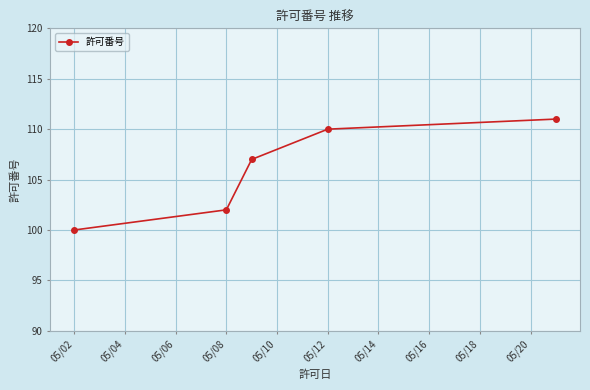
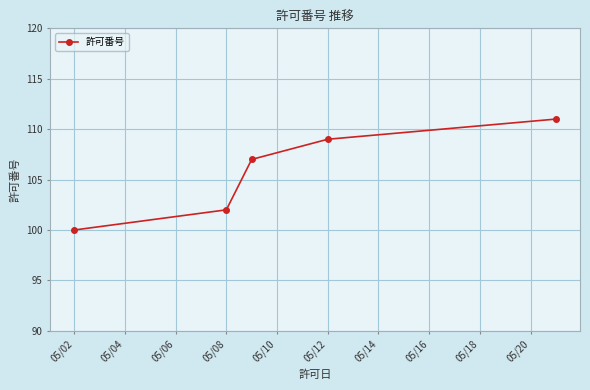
  {
    "05/02": 100,
    "05/08": 102,
-   "05/12": 110
+   "05/12": 109
  }
